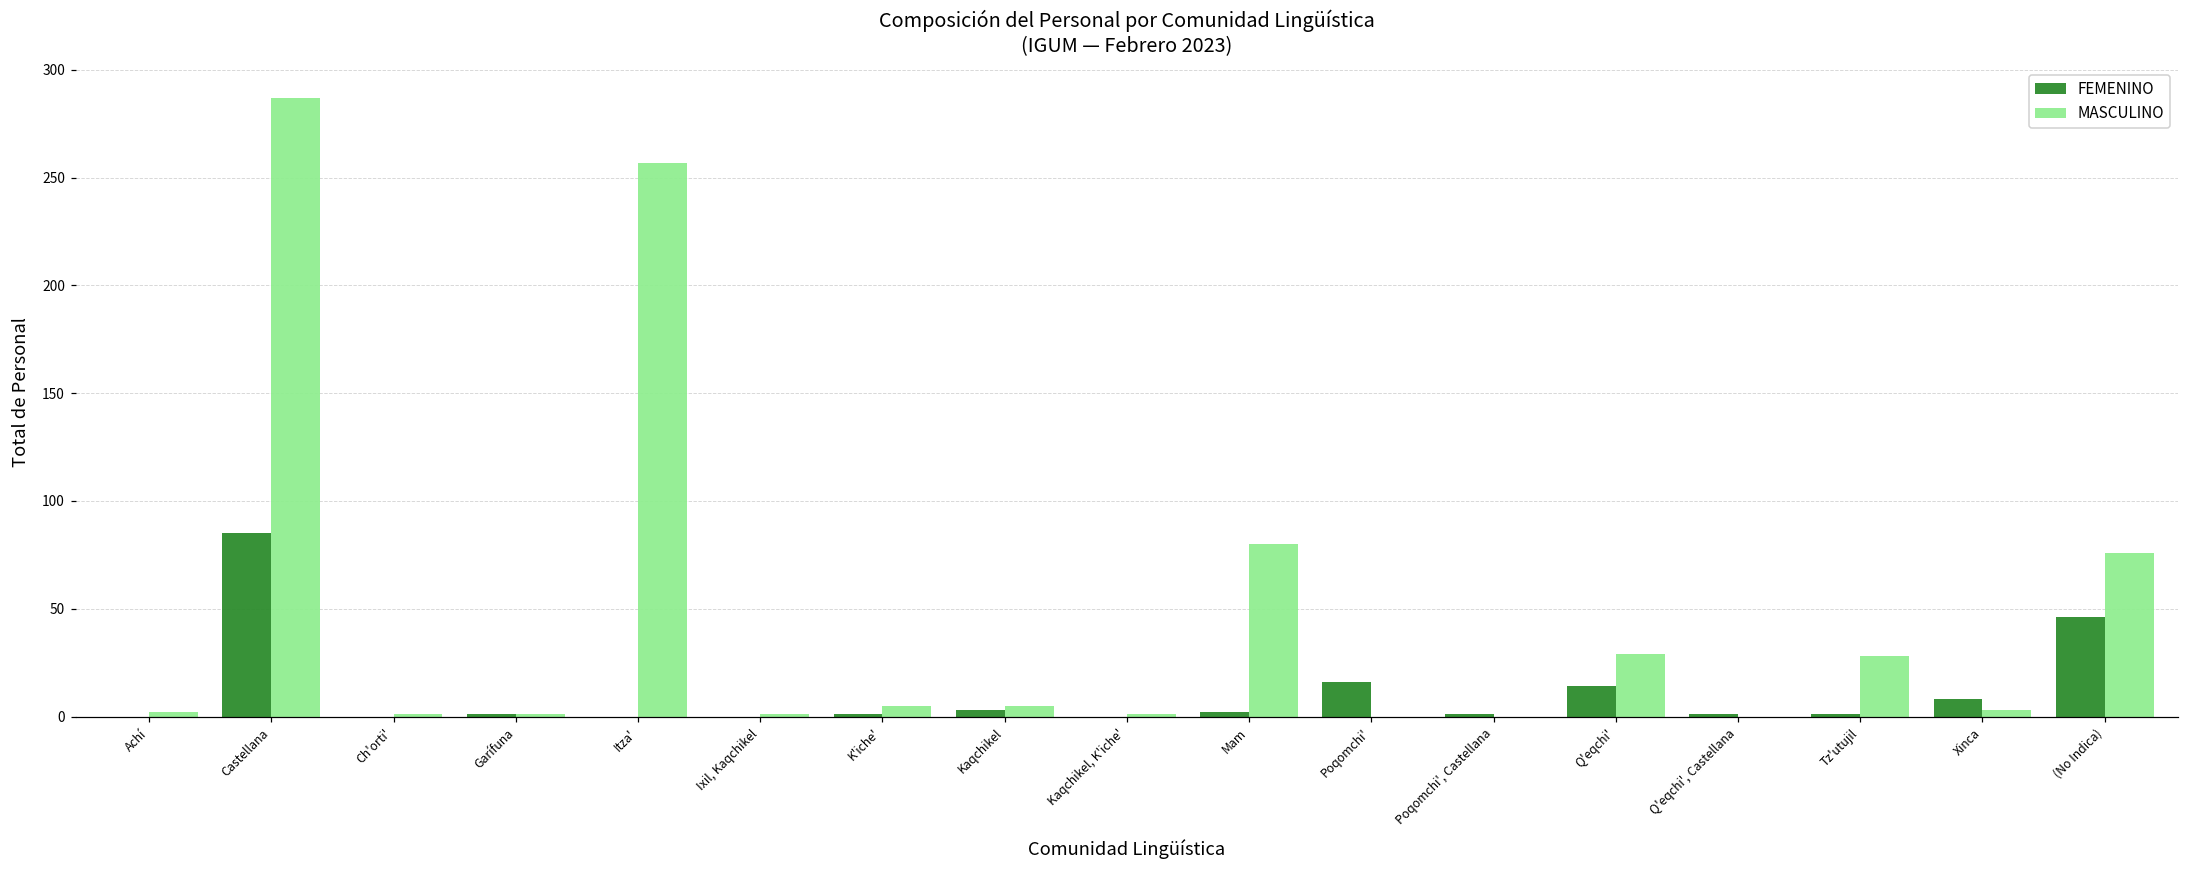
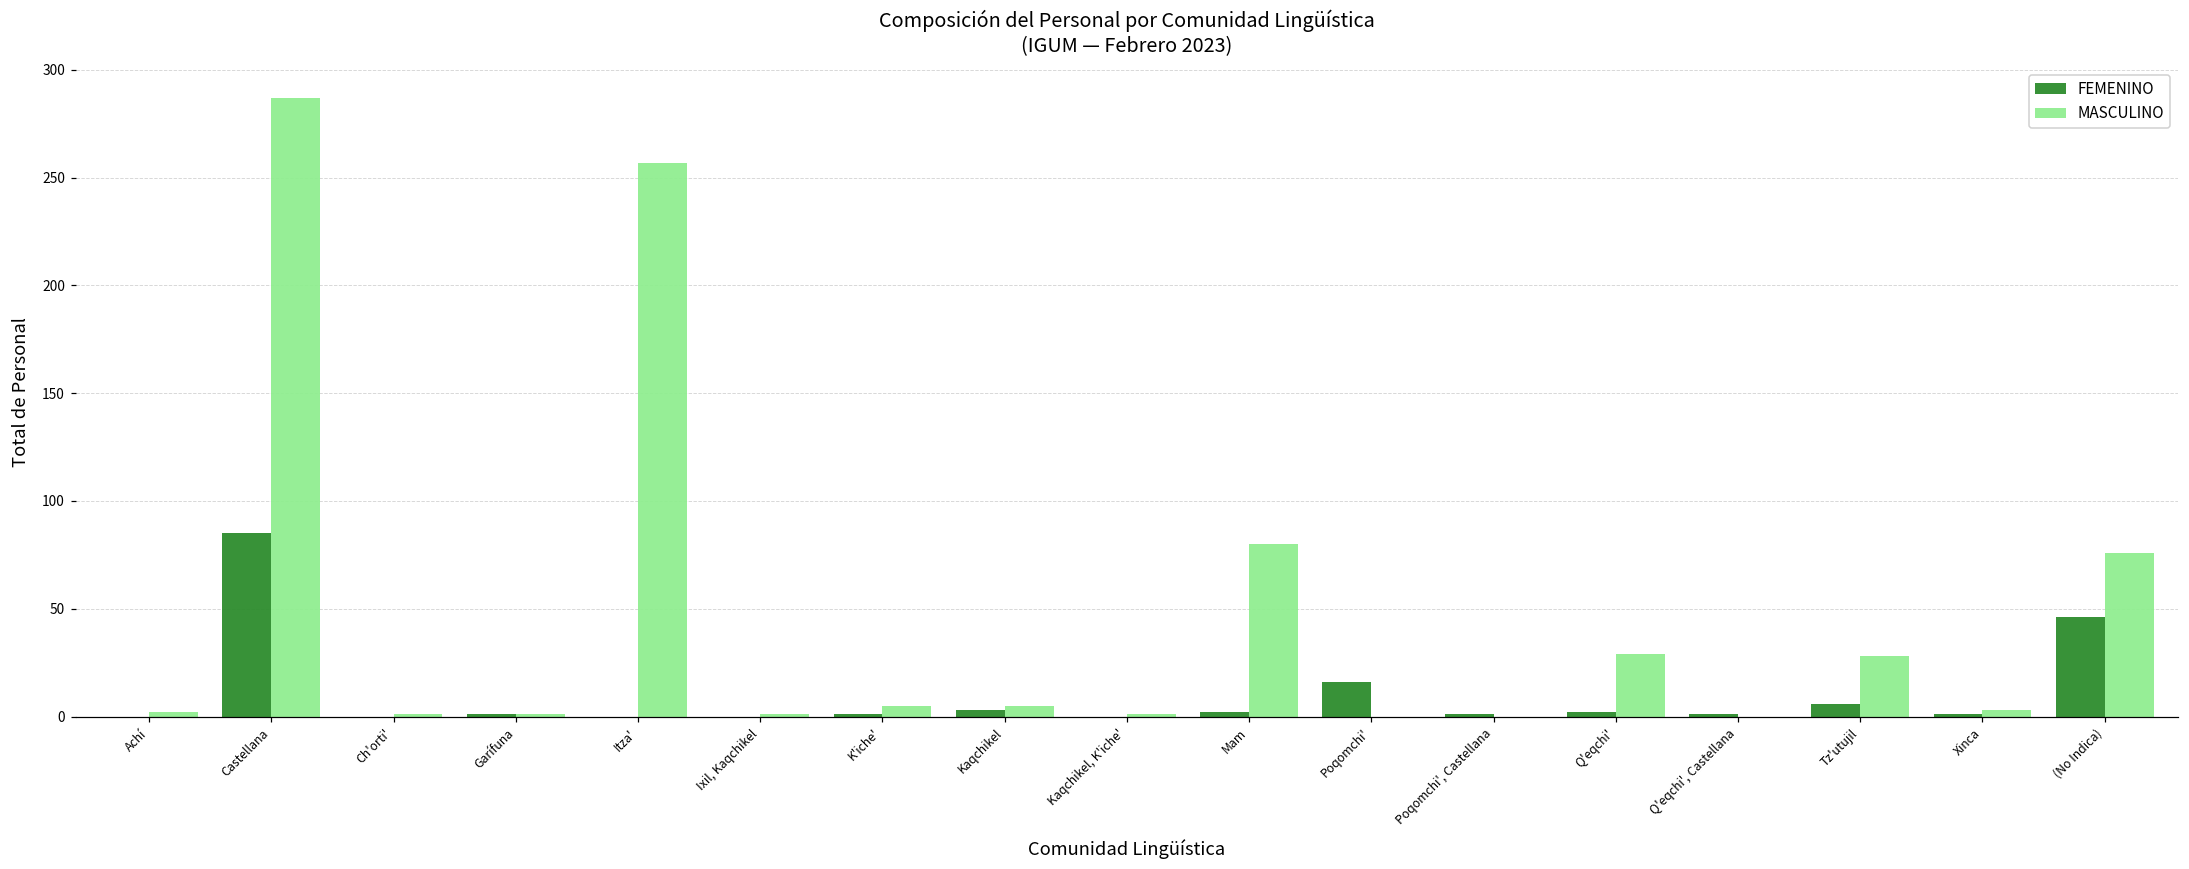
  {
    "FEMENINO": {
      "Achí": 0,
      "Castellana": 85,
      "Ch'orti'": 0,
      "Itza'": 0,
      "Ixil, Kaqchikel": 0,
      "Kaqchikel": 3,
      "Kaqchikel, K'iche'": 0,
      "Mam": 2,
      "Poqomchi'": 16,
-     "Q'eqchi'": 14,
-     "Tz'utujil": 1,
-     "Xinca": 8,
+     "Q'eqchi'": 2,
+     "Tz'utujil": 6,
+     "Xinca": 1,
      "(No Indica)": 46
    },
    "MASCULINO": {
      "Achí": 2,
      "Castellana": 287,
      "Itza'": 257,
      "K'iche'": 5,
      "Kaqchikel": 5,
      "Mam": 80,
      "Poqomchi'": 0,
      "Poqomchi', Castellana": 0,
      "Q'eqchi'": 29,
      "Q'eqchi', Castellana": 0,
      "Tz'utujil": 28,
      "Xinca": 3,
      "(No Indica)": 76
    }
  }
